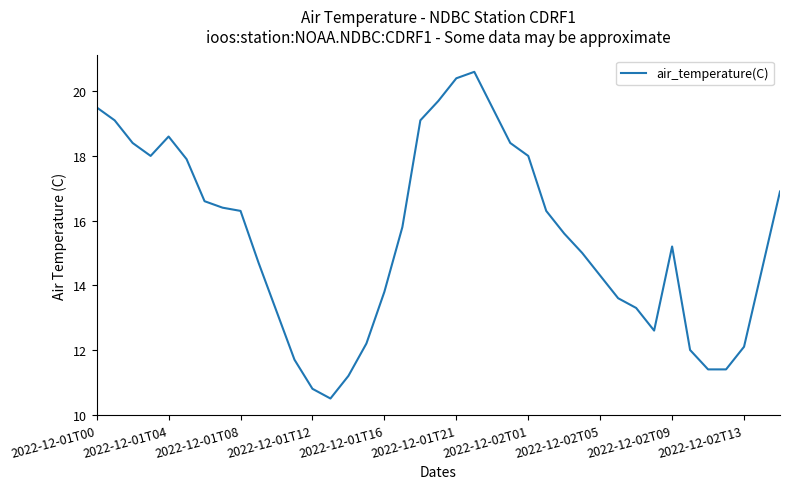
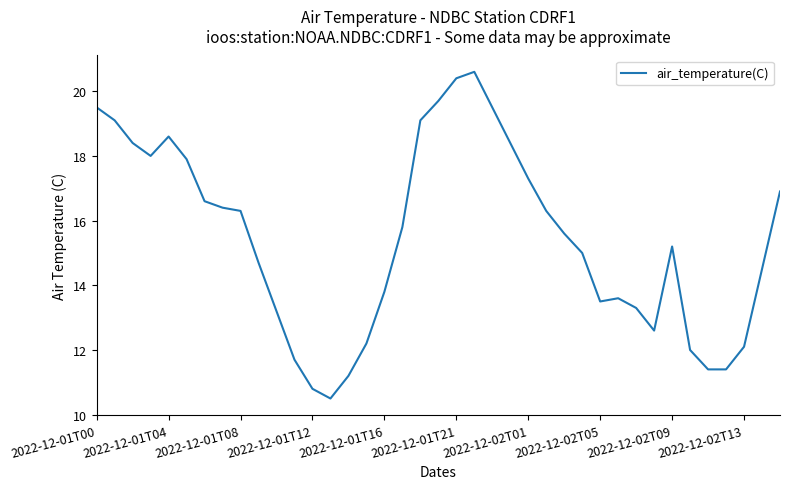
  {
    "2022-12-01T00": 19.5,
    "2022-12-01T04": 18.6,
    "2022-12-01T08": 16.3,
    "2022-12-01T12": 10.8,
    "2022-12-01T16": 13.8,
    "2022-12-01T21": 20.4,
-   "2022-12-02T01": 18.0,
-   "2022-12-02T05": 14.3,
+   "2022-12-02T01": 17.3,
+   "2022-12-02T05": 13.5,
    "2022-12-02T09": 15.2,
    "2022-12-02T13": 12.1
  }
